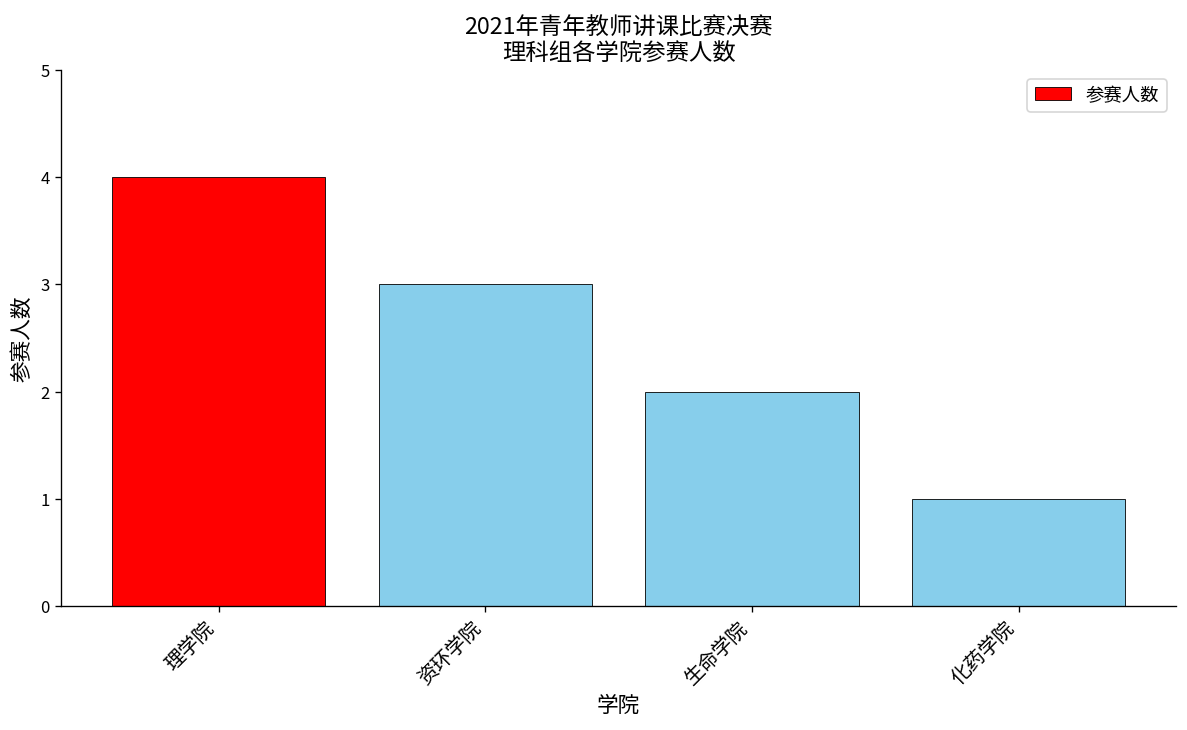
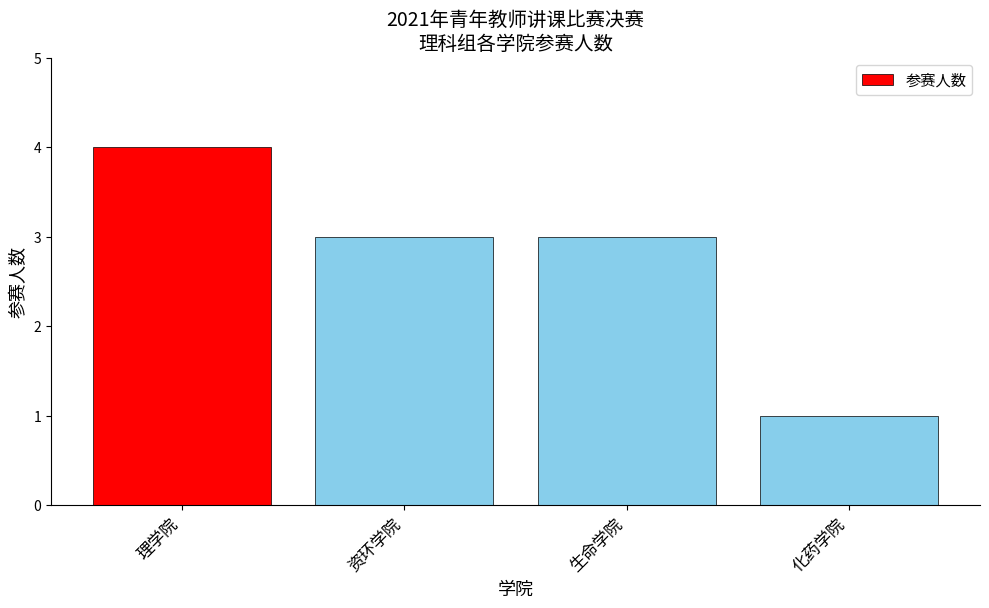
  {
    "理学院": 4,
    "资环学院": 3,
-   "生命学院": 2,
+   "生命学院": 3,
    "化药学院": 1
  }
